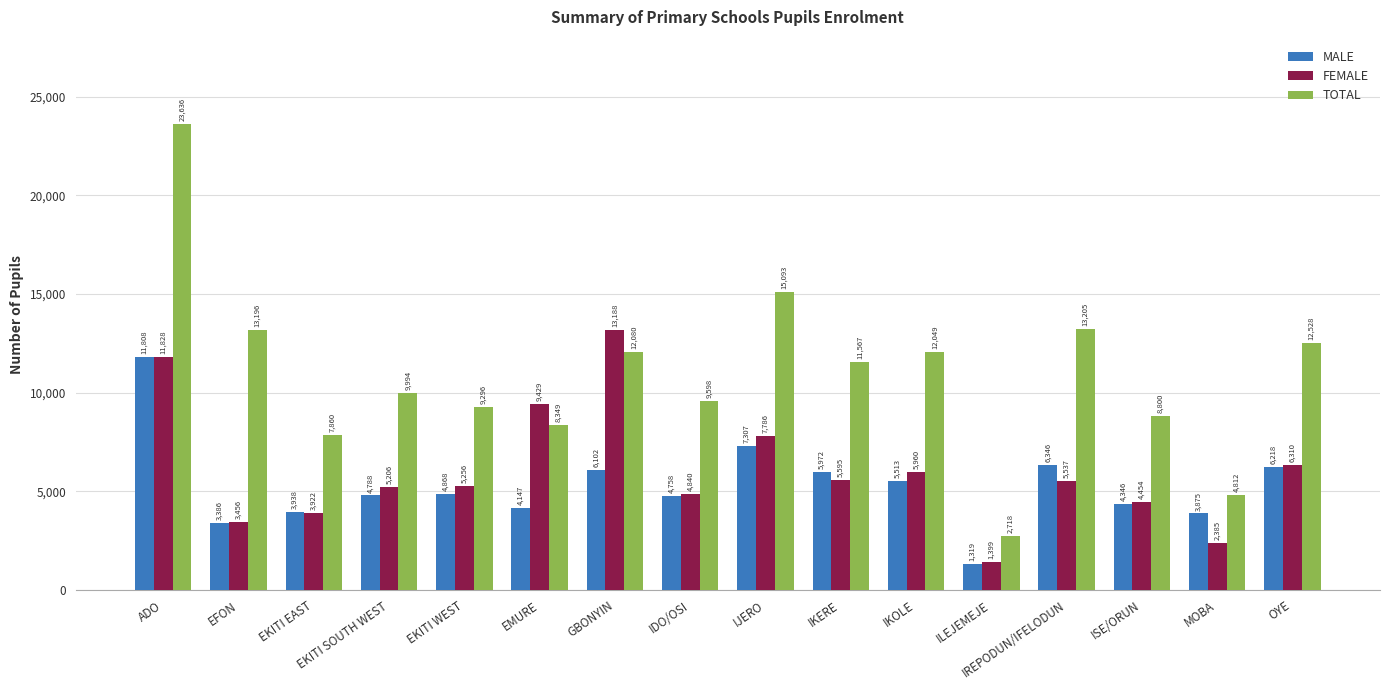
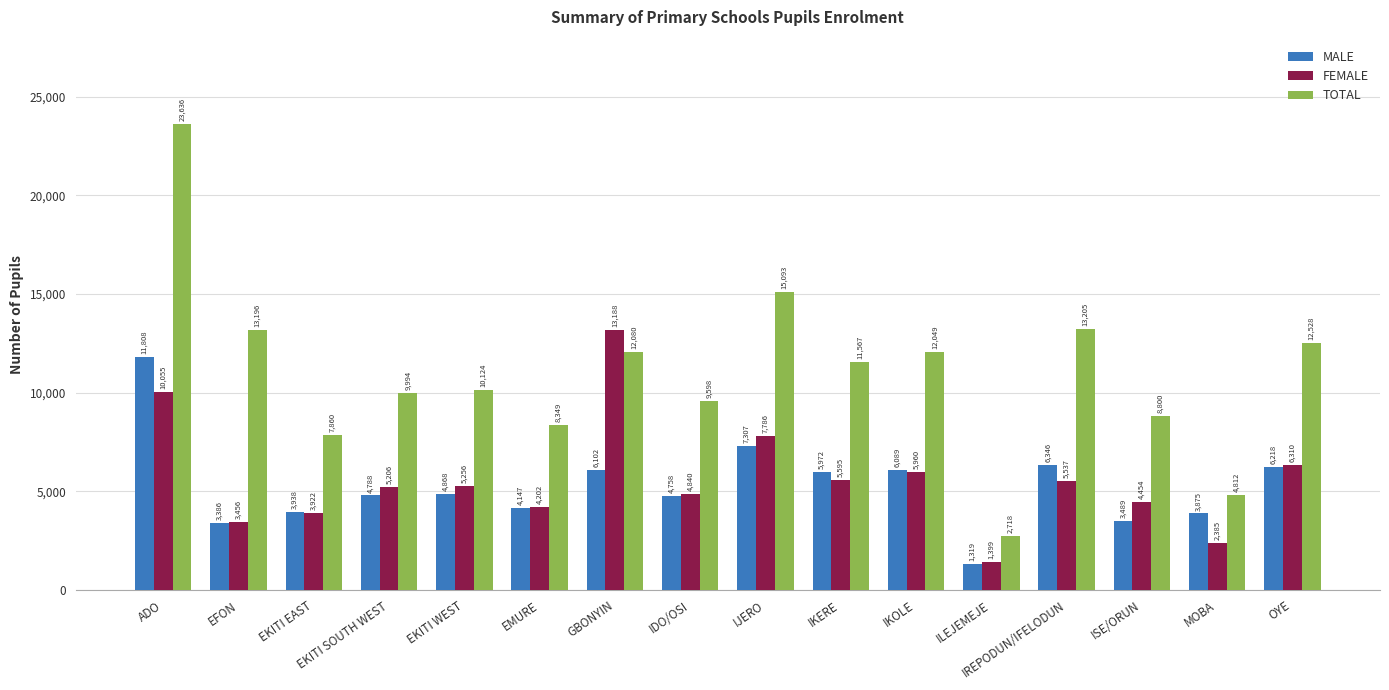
  {
    "MALE": {
      "ADO": "11,808",
      "EFON": "3,386",
      "EKITI EAST": "3,938",
      "EKITI SOUTH WEST": "4,788",
      "EKITI WEST": "4,868",
      "EMURE": "4,147",
      "GBONYIN": "6,102",
      "IDO/OSI": "4,758",
      "IJERO": "7,307",
      "IKERE": "5,972",
-     "IKOLE": "5,513",
+     "IKOLE": "6,089",
      "ILEJEMEJE": "1,319",
      "IREPODUN/IFELODUN": "6,346",
-     "ISE/ORUN": "4,346",
+     "ISE/ORUN": "3,489",
      "MOBA": "3,875",
      "OYE": "6,218"
    },
    "FEMALE": {
-     "ADO": "11,828",
+     "ADO": "10,055",
      "EFON": "3,456",
      "EKITI EAST": "3,922",
      "EKITI SOUTH WEST": "5,206",
      "EKITI WEST": "5,256",
-     "EMURE": "9,429",
+     "EMURE": "4,202",
      "GBONYIN": "13,188",
      "IDO/OSI": "4,840",
      "IJERO": "7,786",
      "IKERE": "5,595",
      "IKOLE": "5,960",
      "ILEJEMEJE": "1,399",
      "IREPODUN/IFELODUN": "5,537",
      "ISE/ORUN": "4,454",
      "MOBA": "2,385",
      "OYE": "6,310"
    },
    "TOTAL": {
      "ADO": "23,636",
      "EFON": "13,196",
      "EKITI EAST": "7,860",
      "EKITI SOUTH WEST": "9,994",
-     "EKITI WEST": "9,296",
+     "EKITI WEST": "10,124",
      "EMURE": "8,349",
      "GBONYIN": "12,080",
      "IDO/OSI": "9,598",
      "IJERO": "15,093",
      "IKERE": "11,567",
      "IKOLE": "12,049",
      "ILEJEMEJE": "2,718",
      "IREPODUN/IFELODUN": "13,205",
      "ISE/ORUN": "8,800",
      "MOBA": "4,812",
      "OYE": "12,528"
    }
  }
